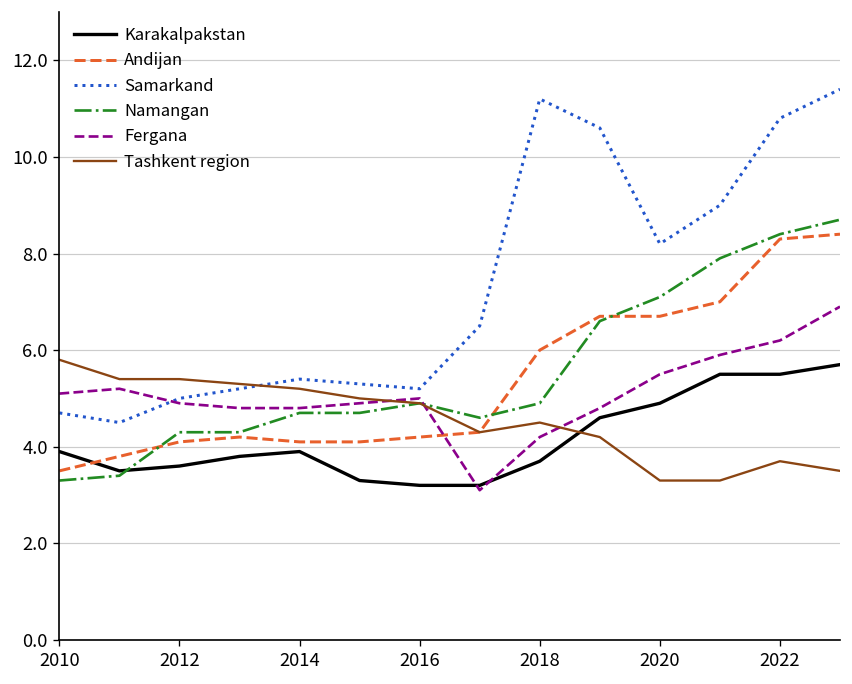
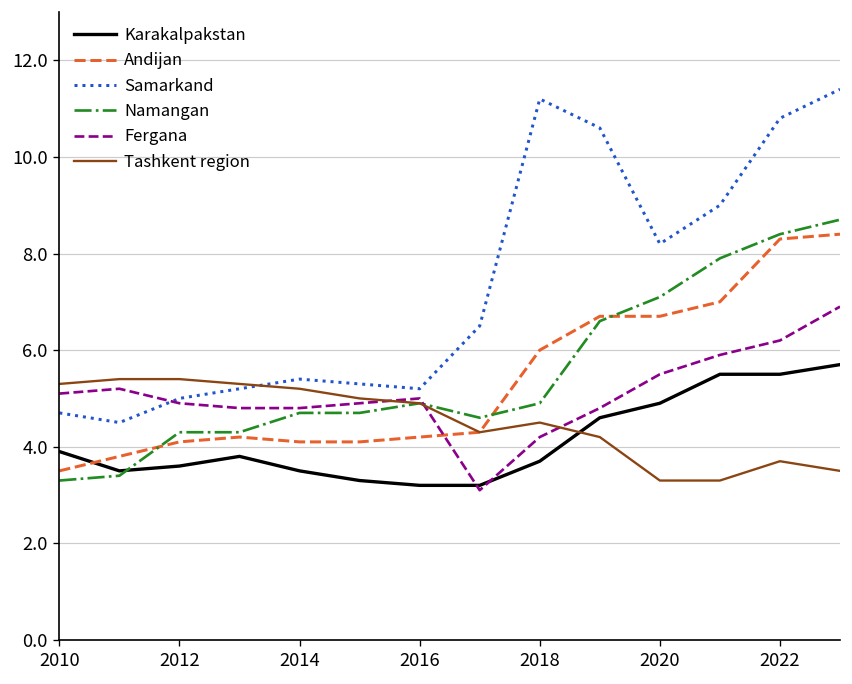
  {
    "Karakalpakstan": {
      "2010": 3.9,
      "2012": 3.6,
-     "2014": 3.9,
+     "2014": 3.5,
      "2016": 3.2,
      "2018": 3.7,
      "2020": 4.9,
      "2022": 5.5
    },
    "Andijan": {
      "2010": 3.5,
      "2012": 4.1,
      "2014": 4.1,
      "2016": 4.2,
      "2018": 6.0,
      "2020": 6.7,
      "2022": 8.3
    },
    "Samarkand": {
      "2010": 4.7,
      "2012": 5.0,
      "2014": 5.4,
      "2016": 5.2,
      "2018": 11.2,
      "2020": 8.2,
      "2022": 10.8
    },
    "Namangan": {
      "2010": 3.3,
      "2012": 4.3,
      "2014": 4.7,
      "2018": 4.9,
      "2020": 7.1,
      "2022": 8.4
    },
    "Fergana": {
      "2010": 5.1,
      "2012": 4.9,
      "2014": 4.8,
      "2016": 5.0,
      "2018": 4.2,
      "2020": 5.5,
      "2022": 6.2
    },
    "Tashkent region": {
-     "2010": 5.8,
+     "2010": 5.3,
      "2012": 5.4,
      "2014": 5.2,
      "2018": 4.5,
      "2020": 3.3,
      "2022": 3.7
    }
  }
